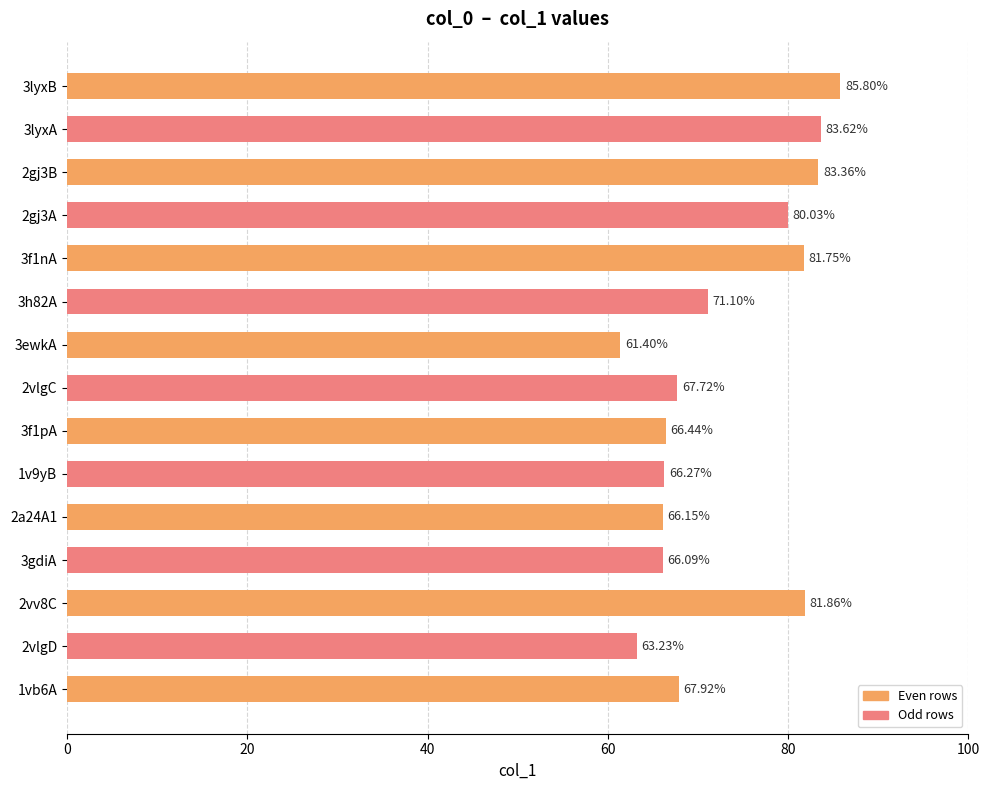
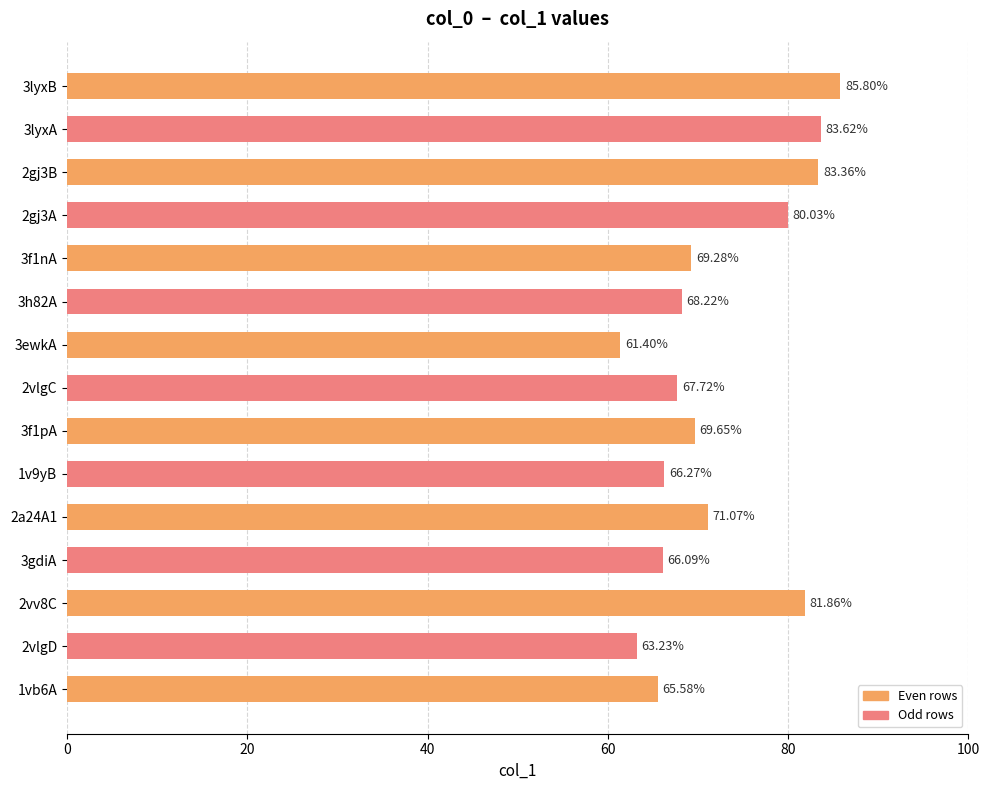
  {
    "3lyxB": "85.80%",
    "3lyxA": "83.62%",
    "2gj3B": "83.36%",
    "2gj3A": "80.03%",
-   "3f1nA": "81.75%",
-   "3h82A": "71.10%",
+   "3f1nA": "69.28%",
+   "3h82A": "68.22%",
    "3ewkA": "61.40%",
    "2vlgC": "67.72%",
-   "3f1pA": "66.44%",
+   "3f1pA": "69.65%",
    "1v9yB": "66.27%",
-   "2a24A1": "66.15%",
+   "2a24A1": "71.07%",
    "3gdiA": "66.09%",
    "2vv8C": "81.86%",
    "2vlgD": "63.23%",
-   "1vb6A": "67.92%"
+   "1vb6A": "65.58%"
  }
